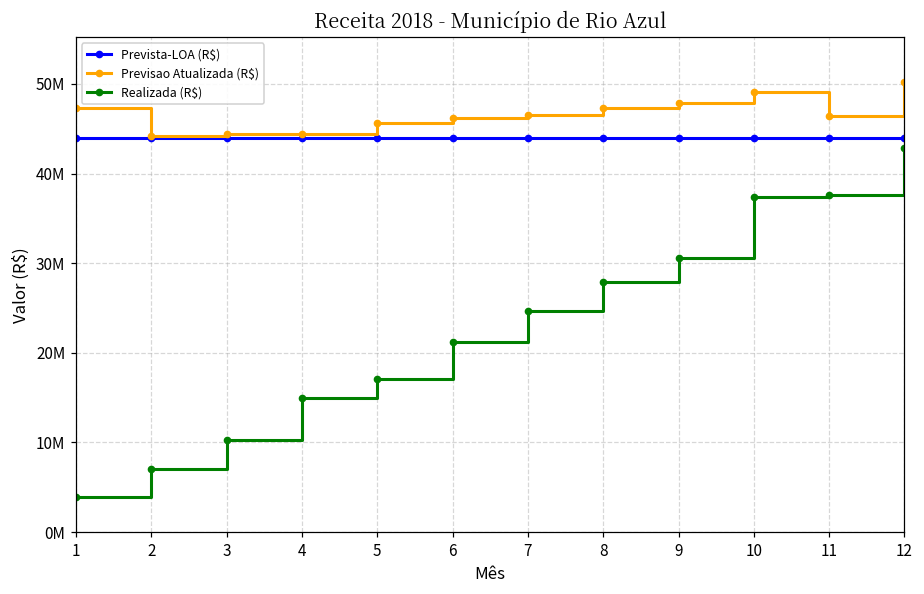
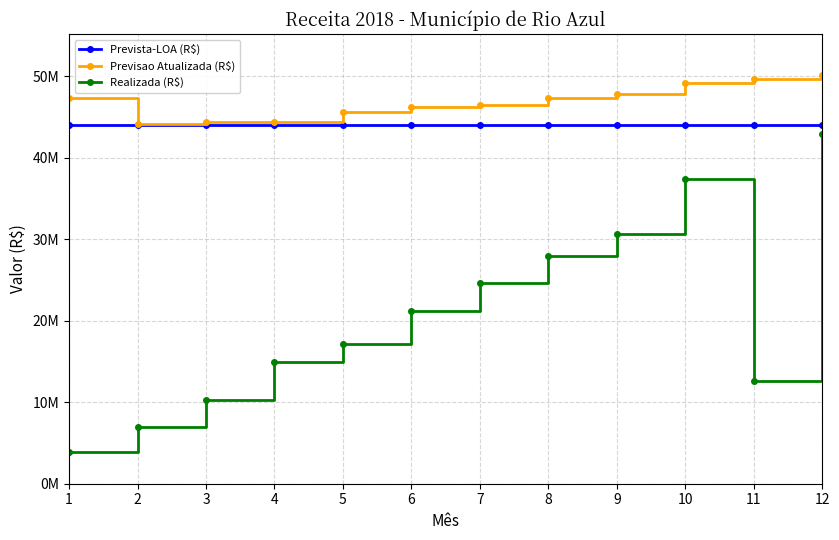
  {
    "Prevista-LOA (R$)": {
      "1": 44000000,
      "3": 44000000,
      "4": 44000000,
      "5": 44000000,
      "6": 44000000,
      "7": 44000000,
      "8": 44000000,
      "9": 44000000,
      "10": 44000000,
      "11": 44000000,
      "12": 44000000
    },
    "Previsao Atualizada (R$)": {
      "1": 47000000,
      "3": 44000000,
      "4": 44000000,
      "5": 46000000,
      "6": 46000000,
      "7": 47000000,
      "8": 47000000,
      "9": 48000000,
      "10": 49000000,
-     "11": 46000000,
+     "11": 50000000,
      "12": 50000000
    },
    "Realizada (R$)": {
      "1": 4000000,
      "2": 7000000,
      "3": 10000000,
      "4": 15000000,
      "5": 17000000,
      "6": 21000000,
      "7": 25000000,
      "8": 28000000,
      "9": 31000000,
      "10": 37000000,
-     "11": 38000000,
+     "11": 13000000,
      "12": 43000000
    }
  }
